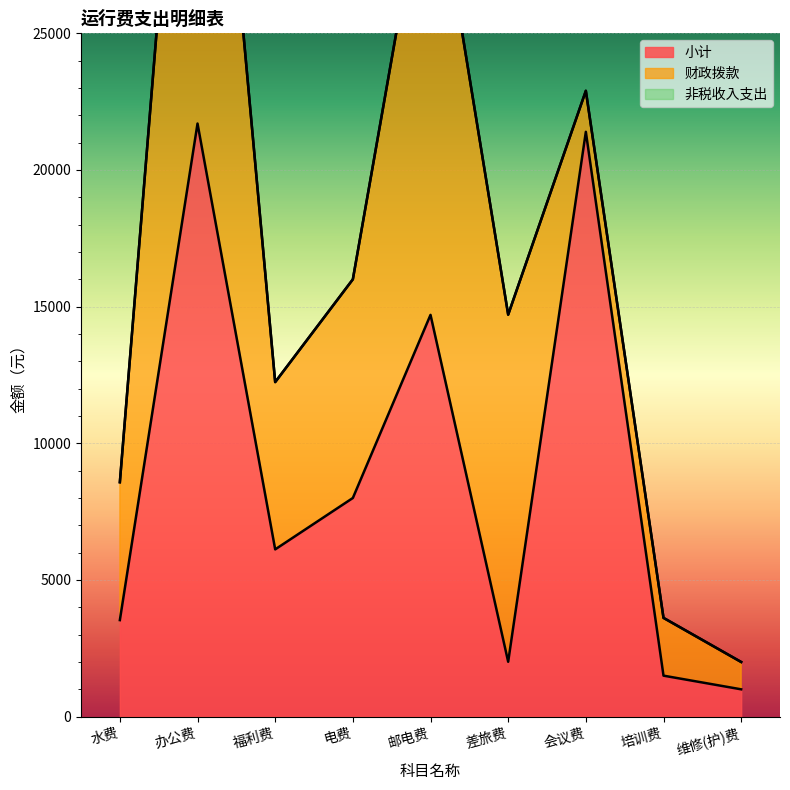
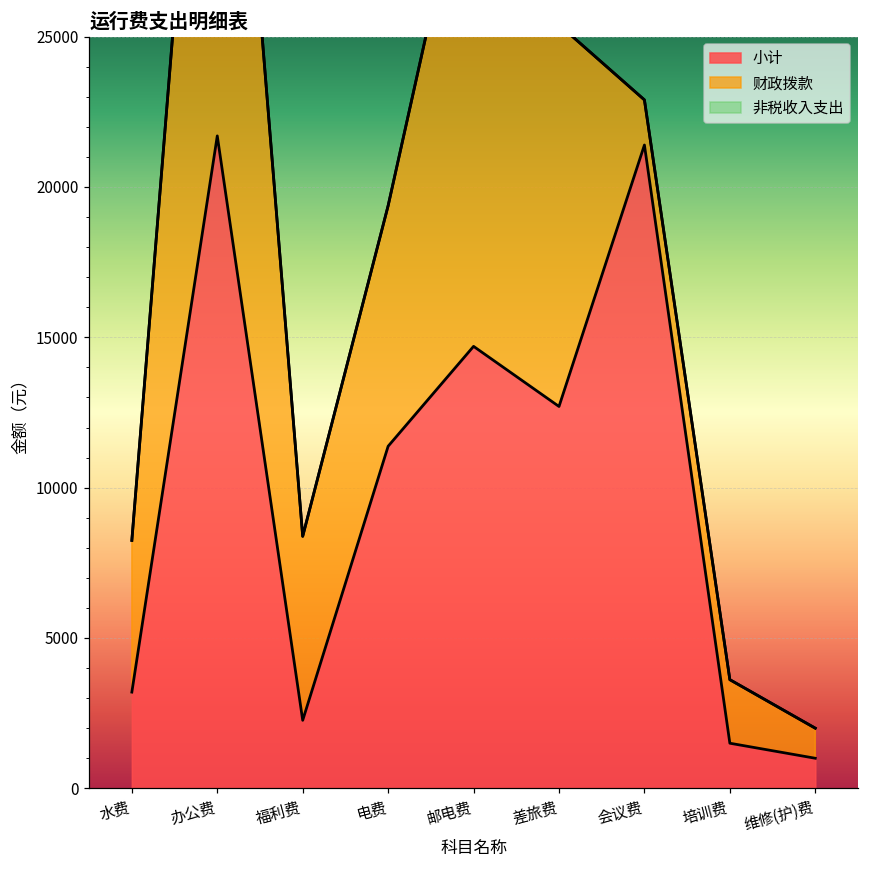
  {
    "小计": {
-     "水费": 3500,
+     "水费": 3200,
      "办公费": 21700,
-     "福利费": 6100,
-     "电费": 8000,
+     "福利费": 2300,
+     "电费": 11400,
      "邮电费": 14700,
-     "差旅费": 2000,
+     "差旅费": 12700,
      "会议费": 21400,
      "培训费": 1500,
      "维修(护)费": 1000
    }
  }
